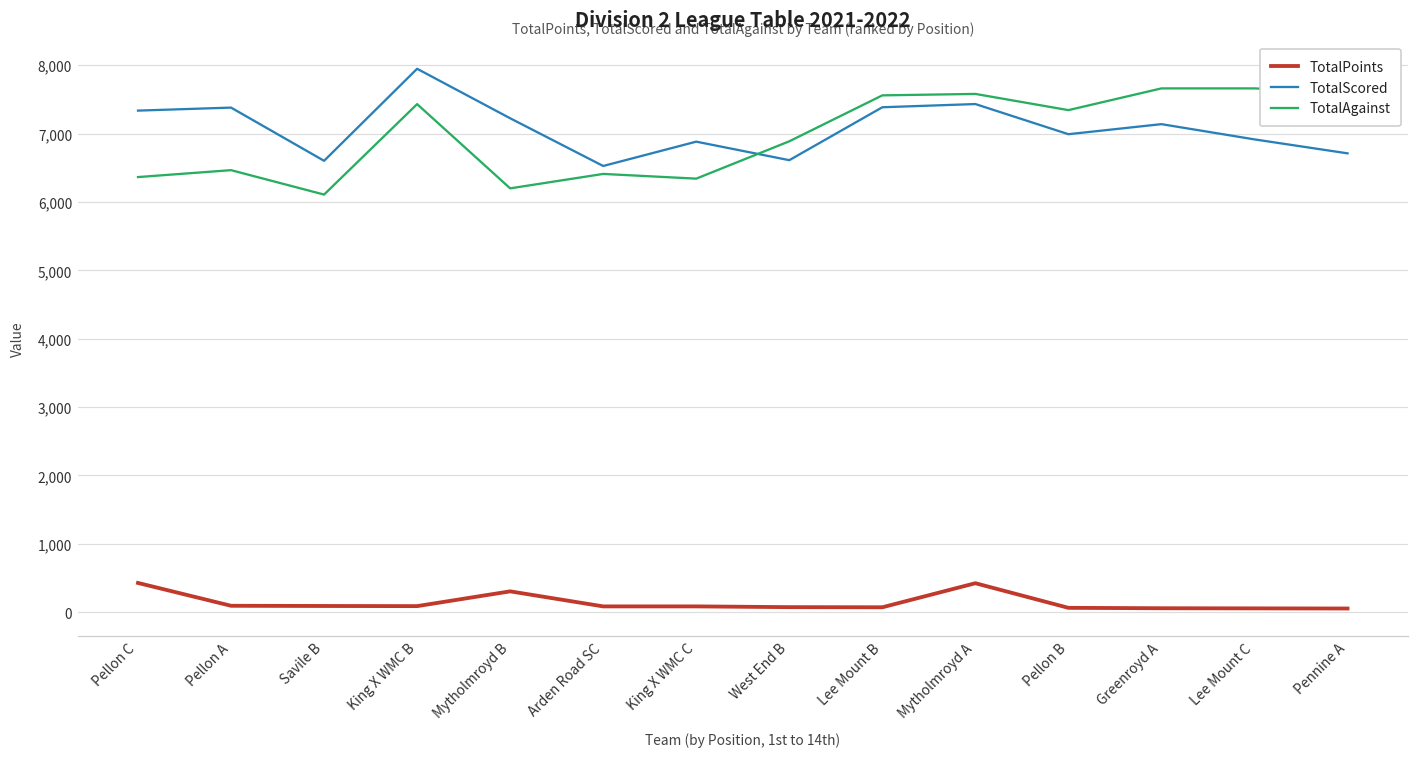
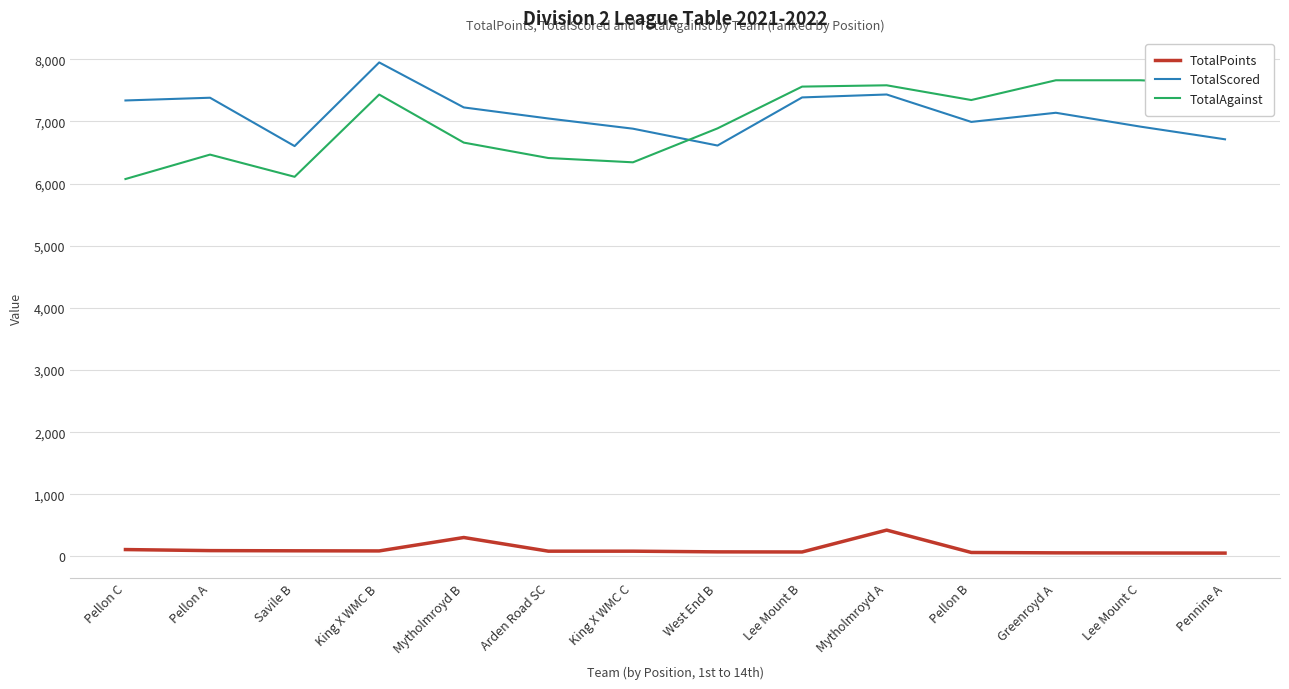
  {
    "TotalPoints": {
-     "Pellon C": "400",
+     "Pellon C": "100",
      "Pellon A": "100",
      "Savile B": "100",
      "King X WMC B": "100",
      "Mytholmroyd B": "300",
      "Arden Road SC": "100",
      "King X WMC C": "100",
      "West End B": "100",
      "Lee Mount B": "100",
      "Mytholmroyd A": "400",
      "Pellon B": "100",
      "Greenroyd A": "100",
      "Lee Mount C": "100",
      "Pennine A": "100"
    },
    "TotalScored": {
      "Pellon C": "7,300",
      "Pellon A": "7,400",
      "Savile B": "6,600",
      "King X WMC B": "7,900",
      "Mytholmroyd B": "7,200",
-     "Arden Road SC": "6,500",
+     "Arden Road SC": "7,000",
      "King X WMC C": "6,900",
      "West End B": "6,600",
      "Lee Mount B": "7,400",
      "Mytholmroyd A": "7,400",
      "Pellon B": "7,000",
      "Greenroyd A": "7,100",
      "Lee Mount C": "6,900",
      "Pennine A": "6,700"
    },
    "TotalAgainst": {
-     "Pellon C": "6,400",
+     "Pellon C": "6,100",
      "Pellon A": "6,500",
      "Savile B": "6,100",
      "King X WMC B": "7,400",
-     "Mytholmroyd B": "6,200",
+     "Mytholmroyd B": "6,700",
      "Arden Road SC": "6,400",
      "King X WMC C": "6,300",
      "West End B": "6,900",
      "Lee Mount B": "7,600",
      "Mytholmroyd A": "7,600",
      "Pellon B": "7,300",
      "Greenroyd A": "7,700",
      "Lee Mount C": "7,700"
    }
  }
